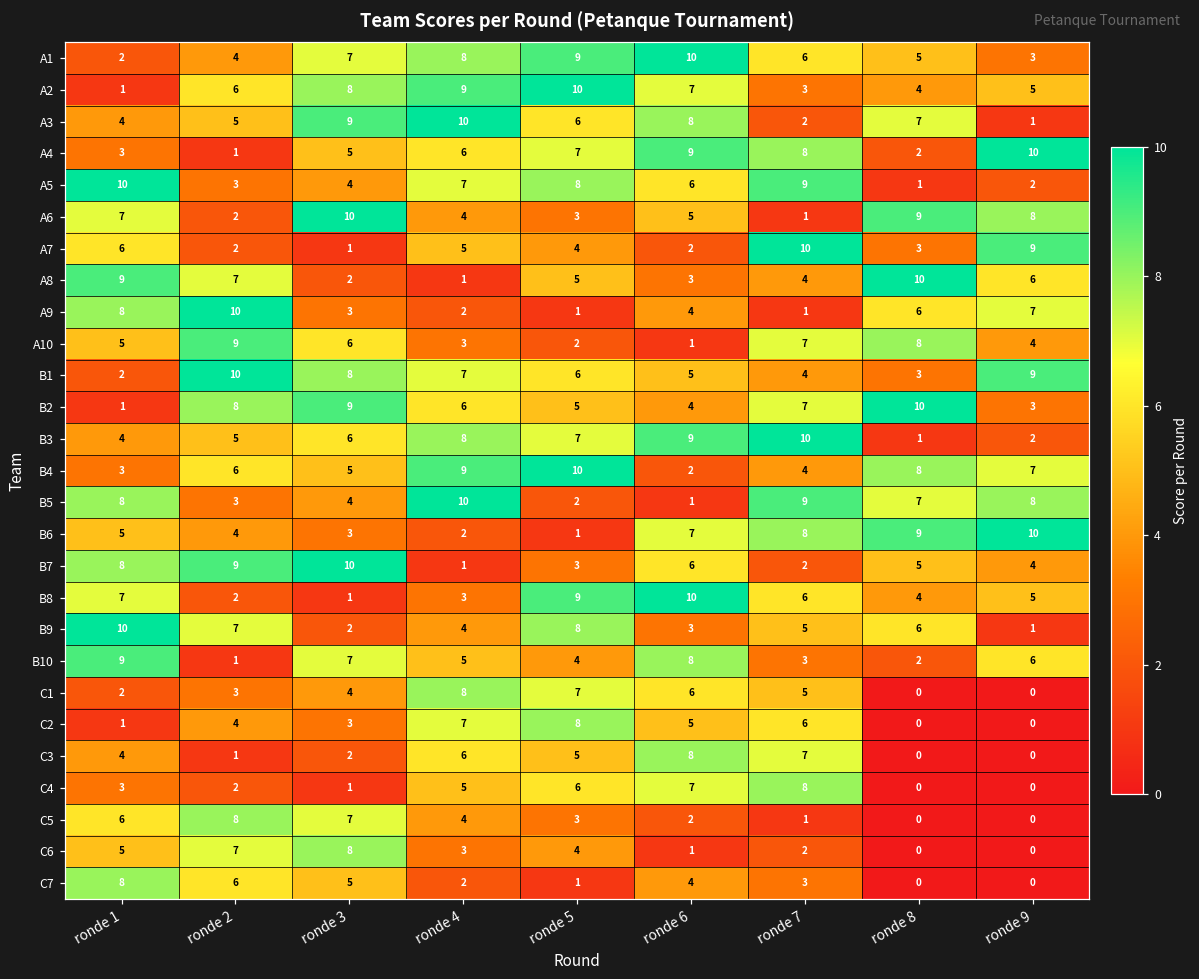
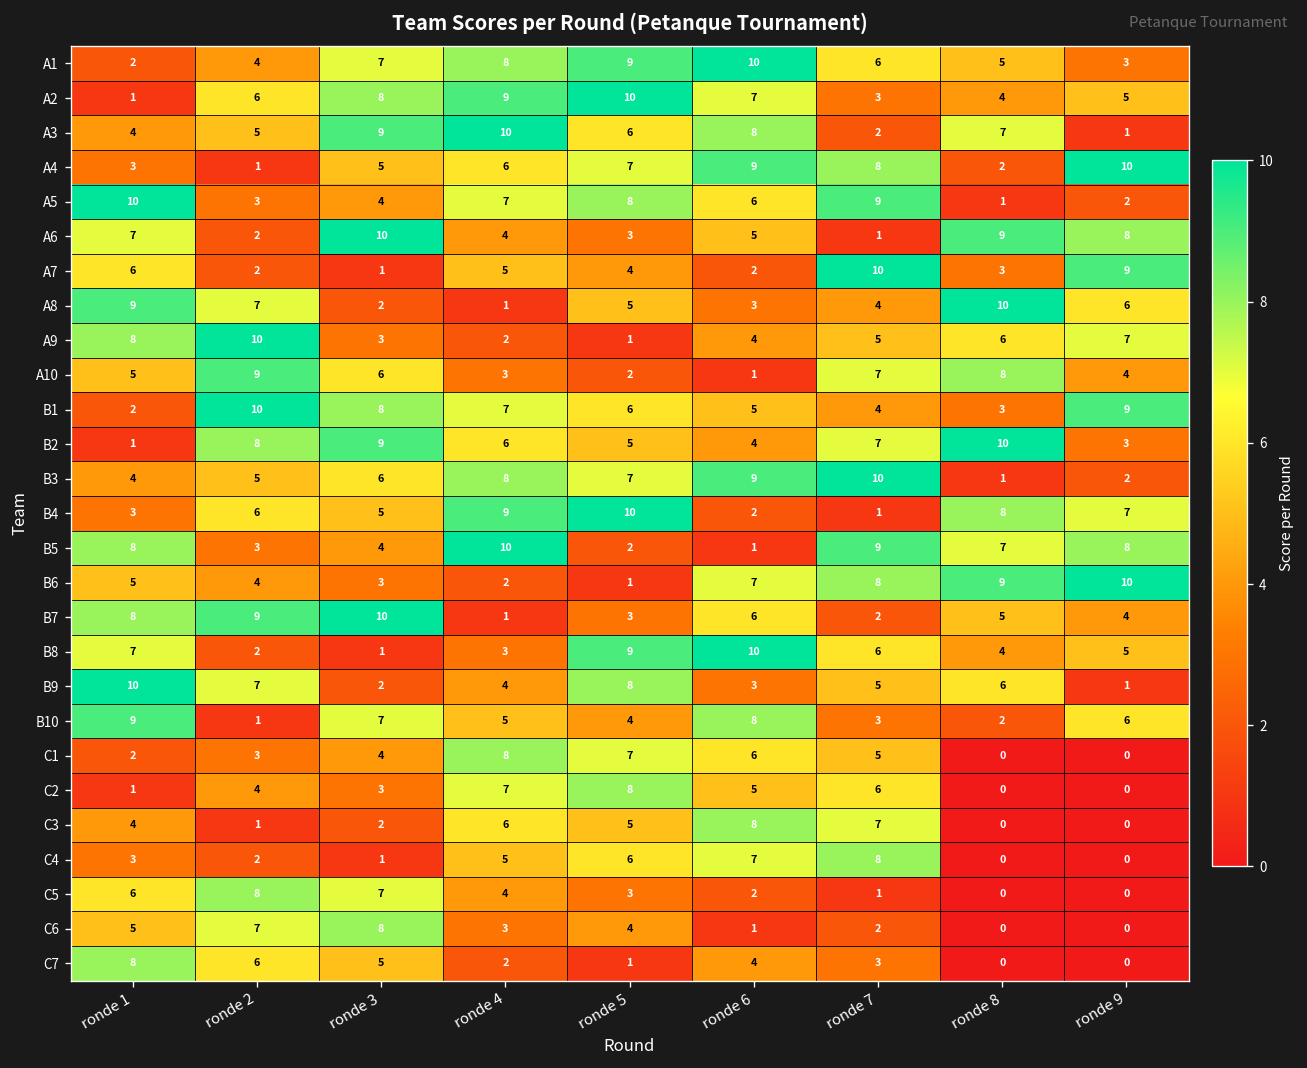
  {
    "A9": {
      "ronde 1": 8,
      "ronde 2": 10,
      "ronde 3": 3,
      "ronde 4": 2,
      "ronde 5": 1,
      "ronde 6": 4,
-     "ronde 7": 1,
+     "ronde 7": 5,
      "ronde 8": 6,
      "ronde 9": 7
    },
    "B4": {
      "ronde 1": 3,
      "ronde 2": 6,
      "ronde 3": 5,
      "ronde 4": 9,
      "ronde 5": 10,
      "ronde 6": 2,
-     "ronde 7": 4,
+     "ronde 7": 1,
      "ronde 8": 8,
      "ronde 9": 7
    }
  }
